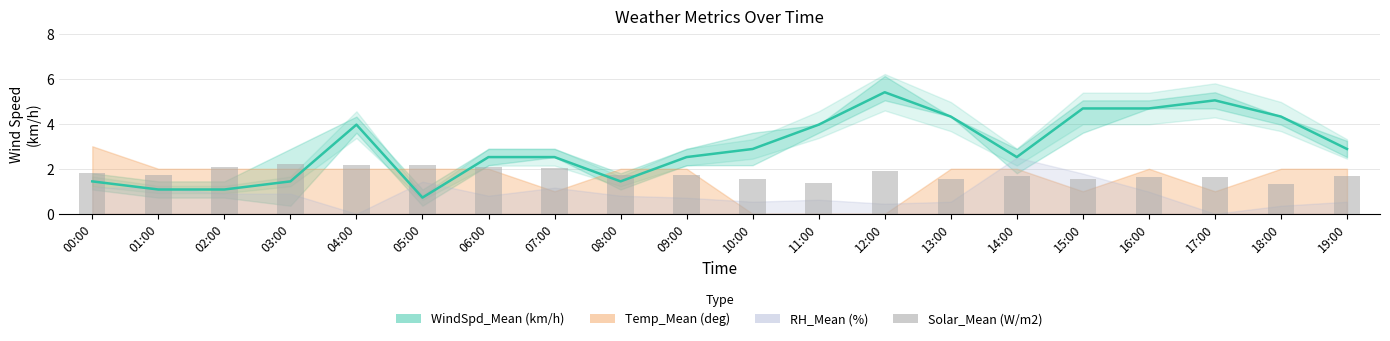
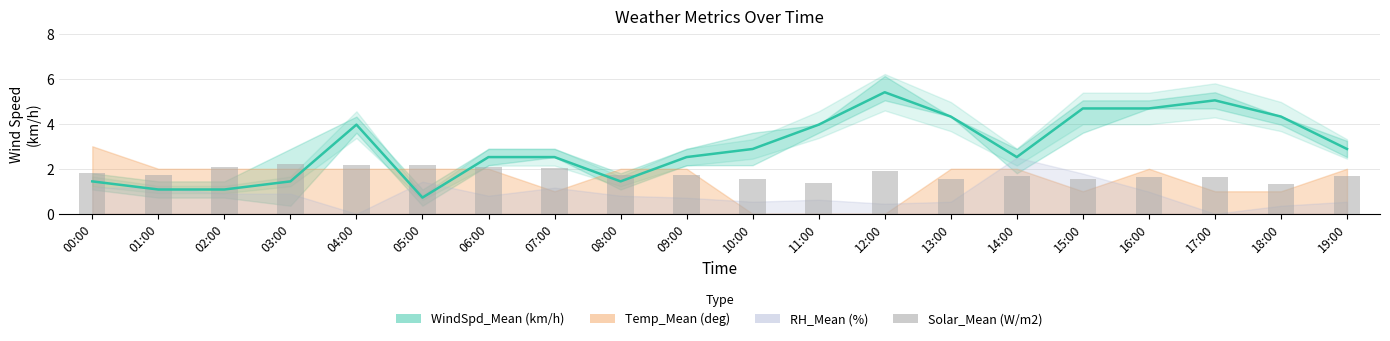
  {
    "Temp_Mean (deg)": {
      "00:00": 3.0,
      "01:00": 2.0,
      "02:00": 2.0,
      "03:00": 2.0,
      "04:00": 2.0,
      "05:00": 2.0,
      "06:00": 2.0,
      "07:00": 1.0,
      "08:00": 2.0,
      "09:00": 2.0,
      "10:00": 0.0,
      "11:00": 0.0,
      "12:00": 0.0,
      "13:00": 2.0,
      "14:00": 2.0,
      "15:00": 1.0,
      "16:00": 2.0,
      "17:00": 1.0,
-     "18:00": 2.0,
+     "18:00": 1.0,
      "19:00": 2.0
    }
  }
